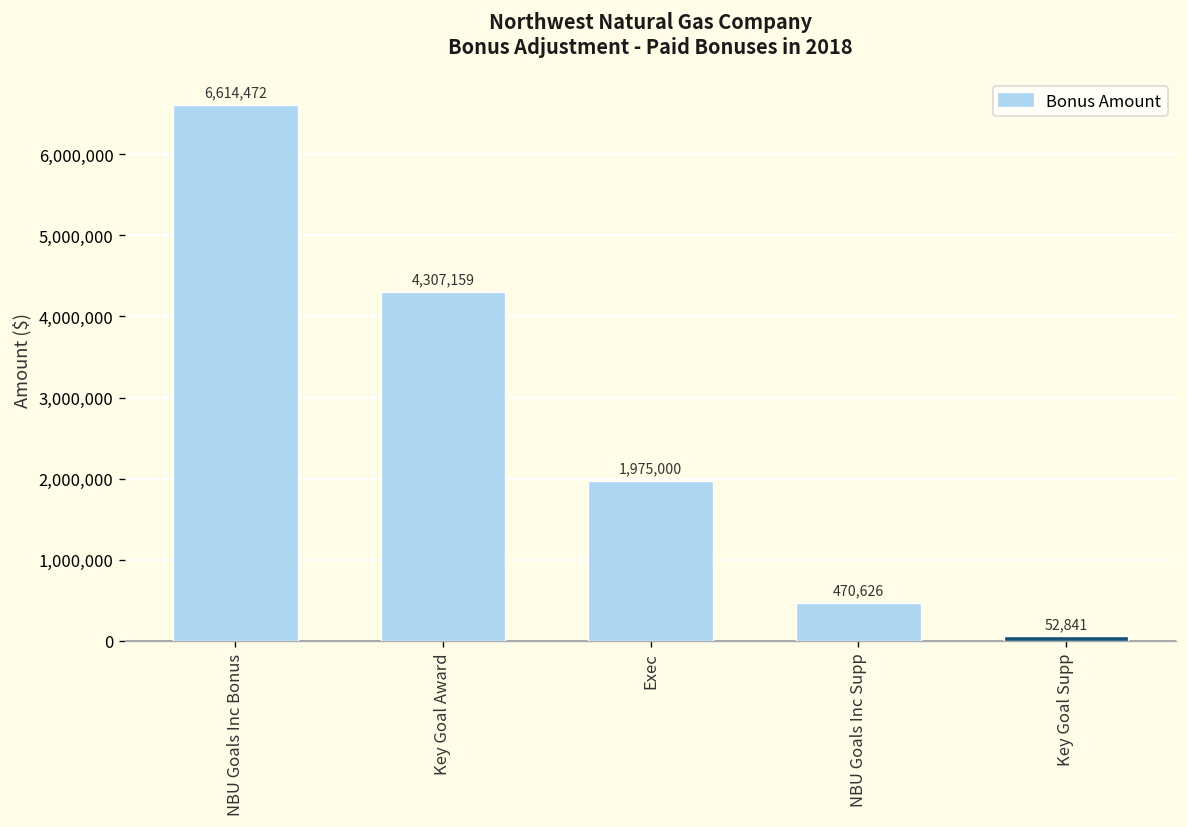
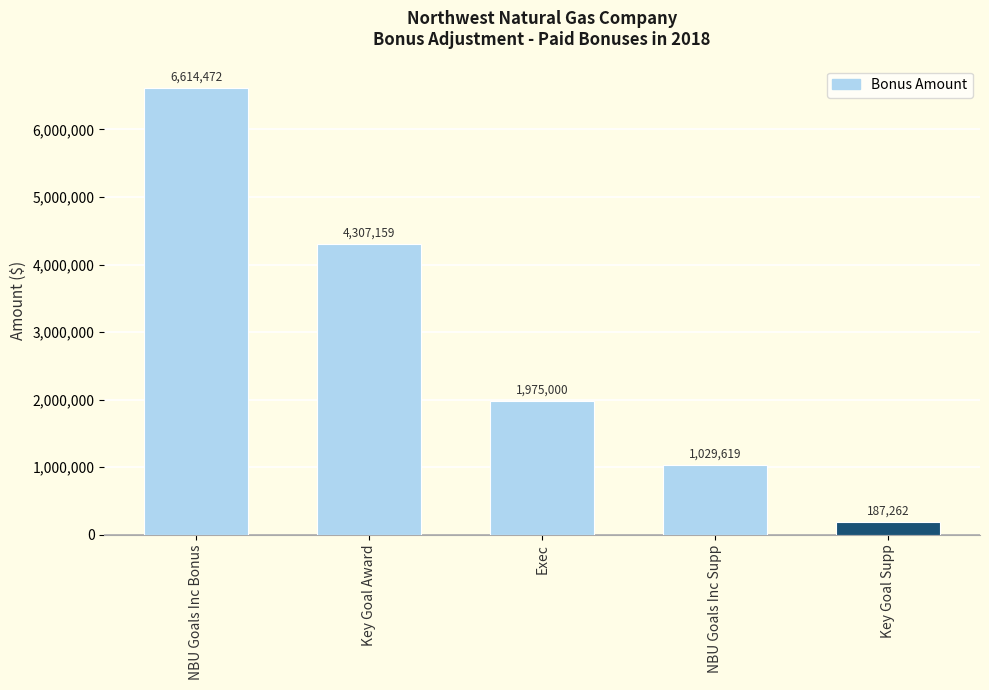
  {
    "NBU Goals Inc Bonus": "6,614,472",
    "Key Goal Award": "4,307,159",
    "Exec": "1,975,000",
-   "NBU Goals Inc Supp": "470,626",
-   "Key Goal Supp": "52,841"
+   "NBU Goals Inc Supp": "1,029,619",
+   "Key Goal Supp": "187,262"
  }
